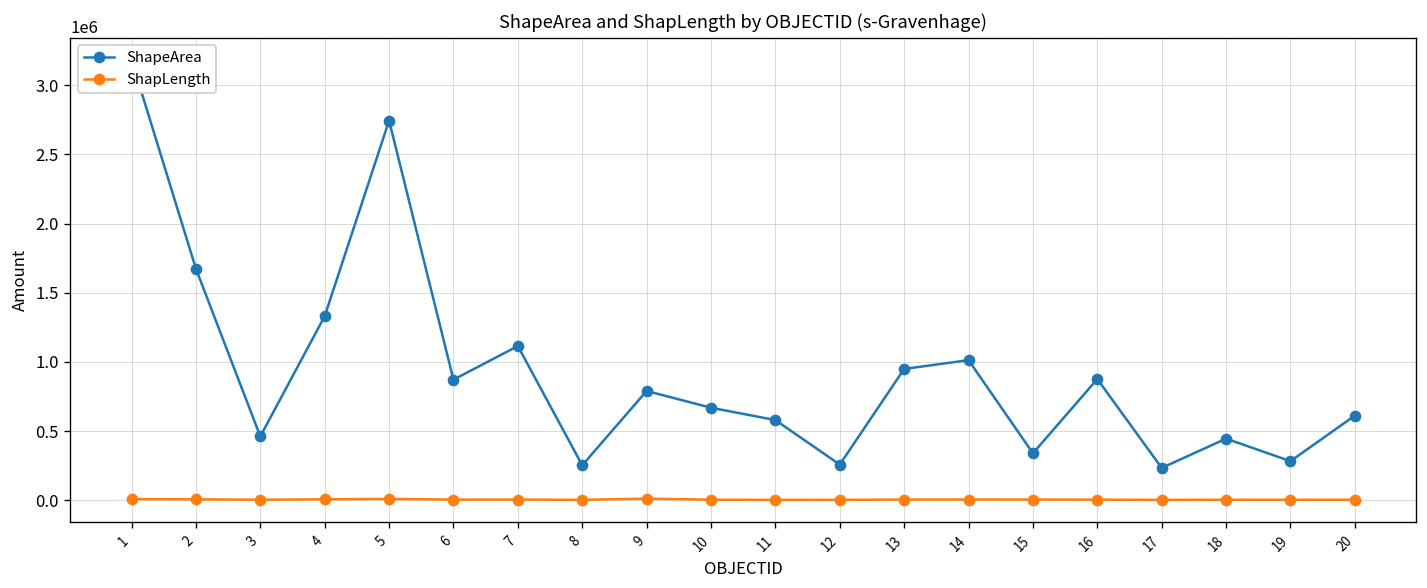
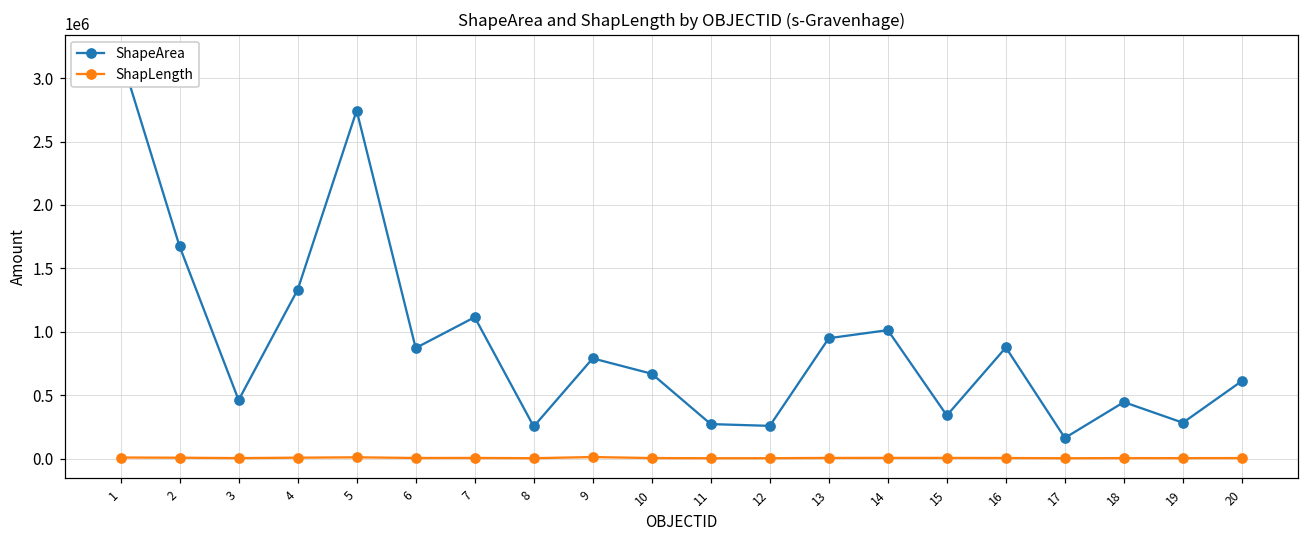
  {
    "ShapeArea": {
      "2": 1670000,
      "3": 460000,
      "4": 1330000,
      "5": 2740000,
      "6": 870000,
      "7": 1110000,
      "8": 250000,
      "9": 790000,
      "10": 670000,
-     "11": 580000,
+     "11": 270000,
      "12": 260000,
      "13": 950000,
      "14": 1010000,
      "15": 340000,
      "16": 880000,
-     "17": 230000,
+     "17": 160000,
      "18": 440000,
      "19": 280000,
      "20": 610000
    },
    "ShapLength": {
      "1": 10000,
      "2": 10000,
      "3": 0,
      "4": 10000,
      "5": 10000,
      "6": 0,
      "7": 0,
      "8": 0,
      "9": 10000,
      "10": 0,
      "11": 0,
      "12": 0,
      "13": 0,
      "14": 0,
      "15": 0,
      "16": 0,
      "17": 0,
      "18": 0,
      "19": 0,
      "20": 0
    }
  }
